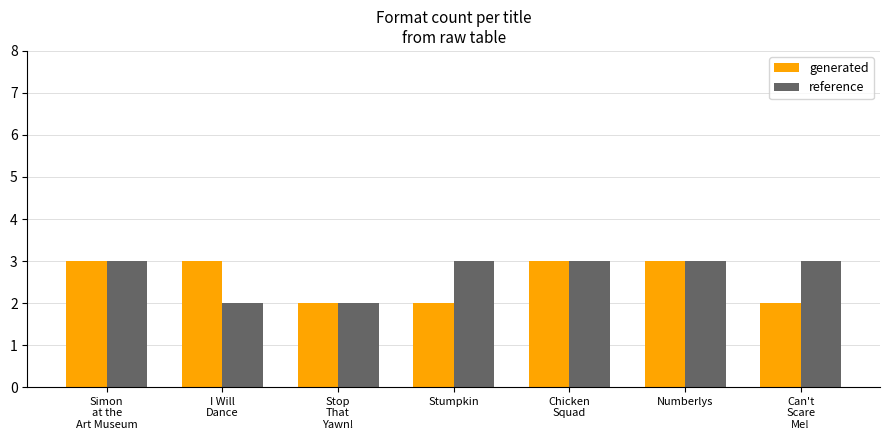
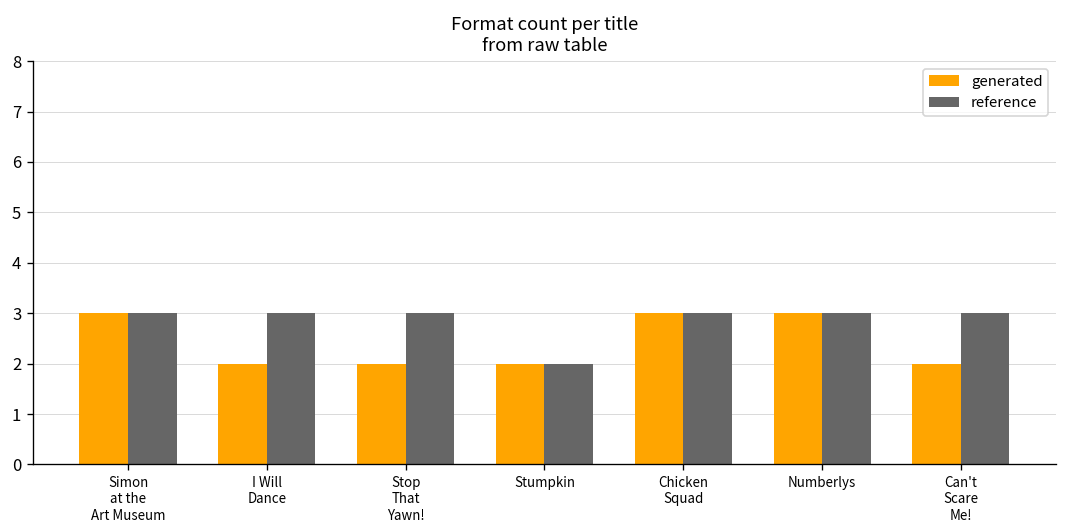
  {
    "generated": {
      "Simon at the Art Museum": 3,
-     "I Will Dance": 3,
+     "I Will Dance": 2,
      "Stop That Yawn!": 2,
      "Stumpkin": 2,
      "Chicken Squad": 3,
      "Numberlys": 3,
      "Can't Scare Me!": 2
    },
    "reference": {
      "Simon at the Art Museum": 3,
-     "I Will Dance": 2,
-     "Stop That Yawn!": 2,
-     "Stumpkin": 3,
+     "I Will Dance": 3,
+     "Stop That Yawn!": 3,
+     "Stumpkin": 2,
      "Chicken Squad": 3,
      "Numberlys": 3,
      "Can't Scare Me!": 3
    }
  }
